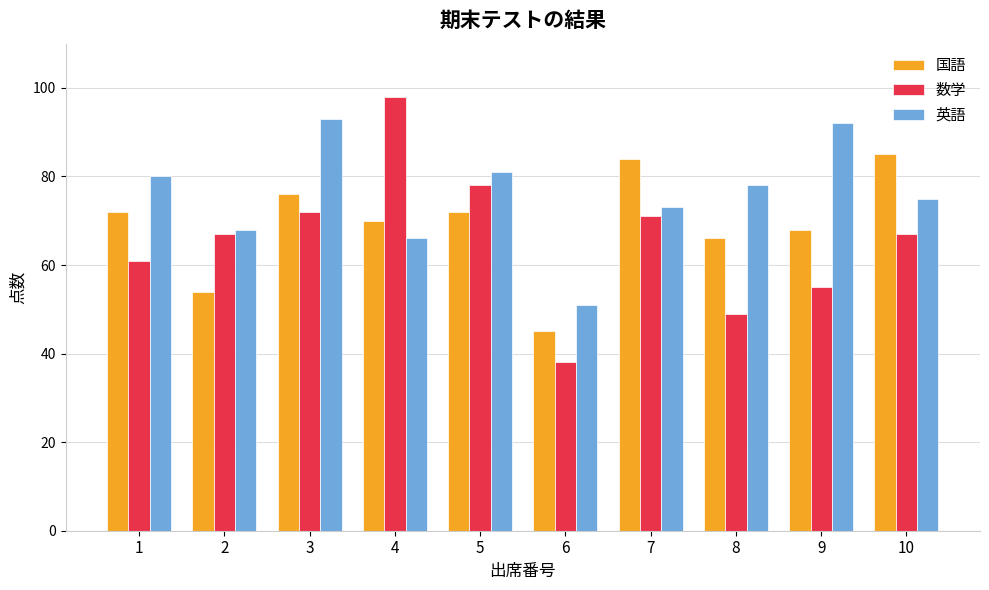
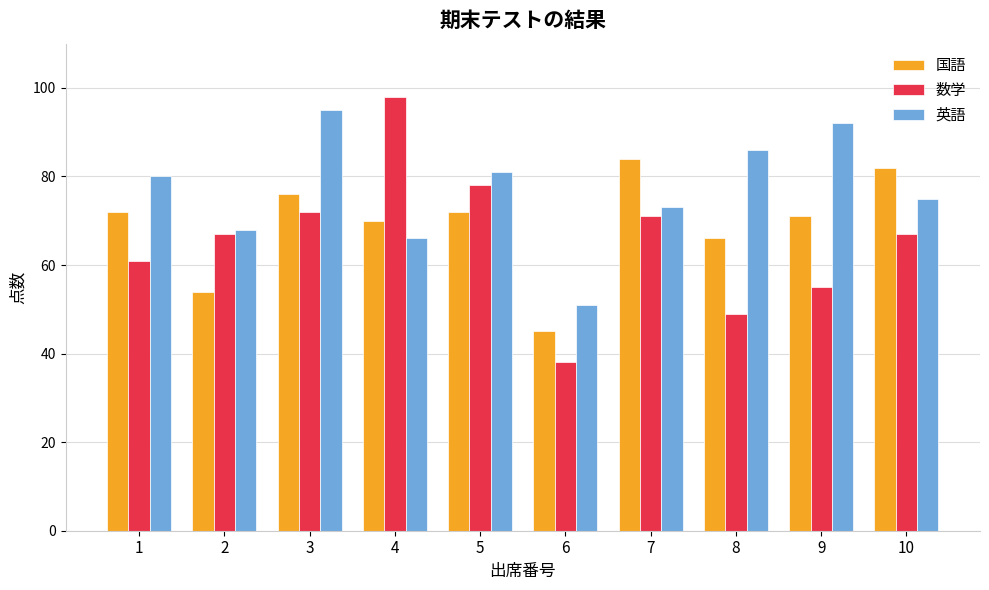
  {
    "国語": {
      "1": 72,
      "2": 54,
      "3": 76,
      "4": 70,
      "5": 72,
      "6": 45,
      "7": 84,
      "8": 66,
-     "9": 68,
-     "10": 85
+     "9": 71,
+     "10": 82
    },
    "数学": {
      "1": 61,
      "2": 67,
      "3": 72,
      "4": 98,
      "5": 78,
      "6": 38,
      "7": 71,
      "8": 49,
      "9": 55,
      "10": 67
    },
    "英語": {
      "1": 80,
      "2": 68,
-     "3": 93,
+     "3": 95,
      "4": 66,
      "5": 81,
      "6": 51,
      "7": 73,
-     "8": 78,
+     "8": 86,
      "9": 92,
      "10": 75
    }
  }
